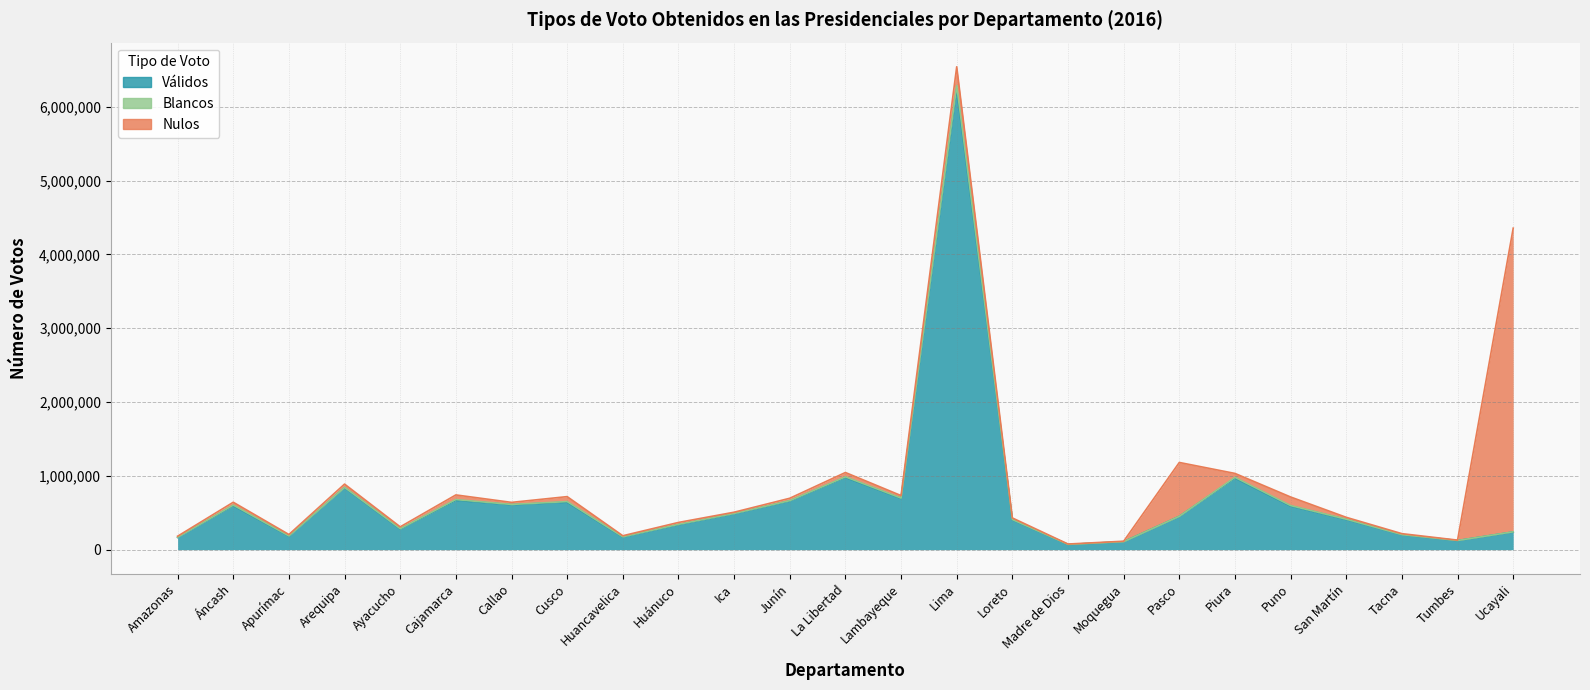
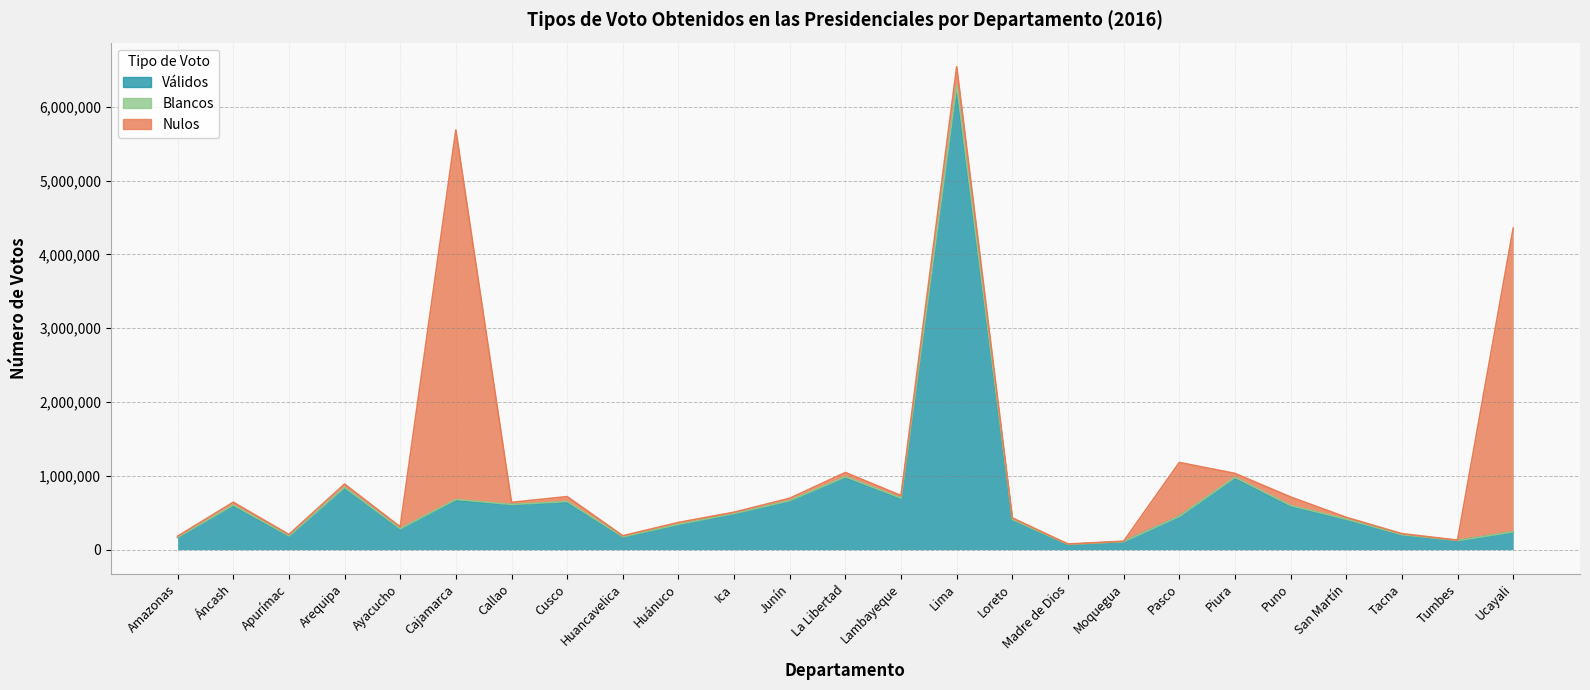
  {
    "Válidos": {
      "Lima": "6,200,000"
    },
    "Blancos": {
      "Lima": "0"
    },
    "Nulos": {
      "Áncash": "0",
      "Arequipa": "0",
-     "Cajamarca": "100,000",
+     "Cajamarca": "5,000,000",
      "Cusco": "100,000",
      "La Libertad": "100,000",
      "Lima": "300,000",
      "Pasco": "700,000",
      "Piura": "100,000",
      "Puno": "100,000",
      "Ucayali": "4,100,000"
    }
  }
